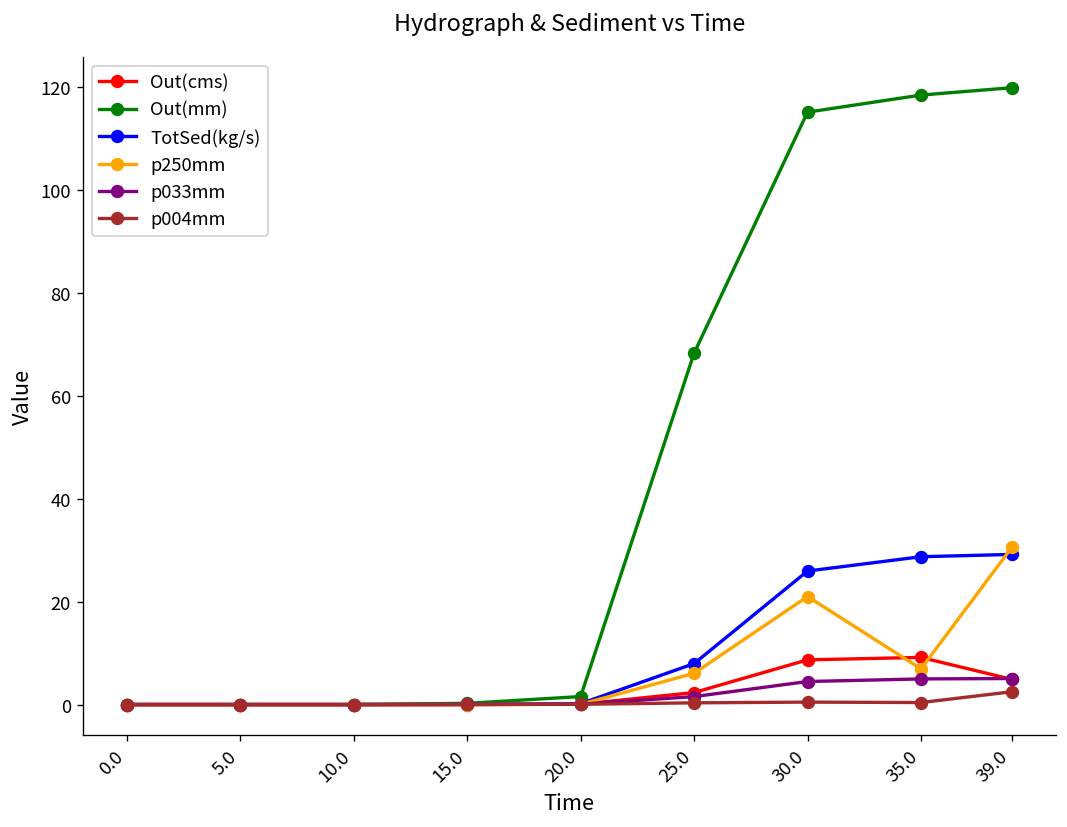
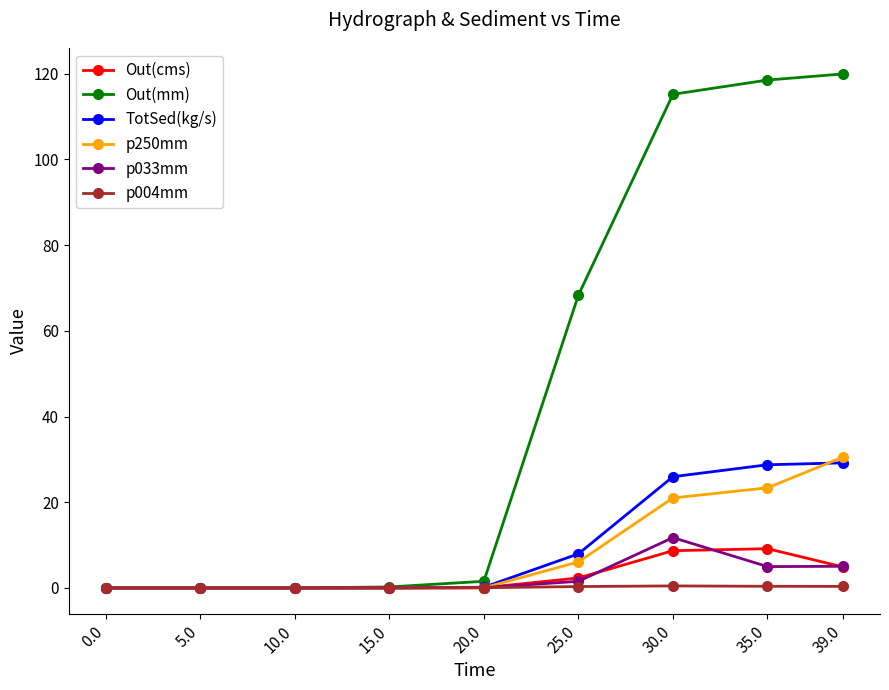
  {
    "Out(cms)": {
      "25.0": 2,
      "30.0": 9,
      "35.0": 9
    },
    "Out(mm)": {
      "20.0": 2,
      "25.0": 68,
      "30.0": 115,
      "35.0": 119,
      "39.0": 120
    },
    "TotSed(kg/s)": {
      "25.0": 8,
      "30.0": 26,
      "35.0": 29,
      "39.0": 29
    },
    "p250mm": {
      "25.0": 6,
      "30.0": 21,
-     "35.0": 7,
+     "35.0": 23,
      "39.0": 31
    },
    "p033mm": {
      "25.0": 2,
-     "30.0": 4,
+     "30.0": 12,
      "35.0": 5
    },
    "p004mm": {
      "25.0": 0,
      "30.0": 0,
      "35.0": 0,
-     "39.0": 2
+     "39.0": 0
    }
  }
